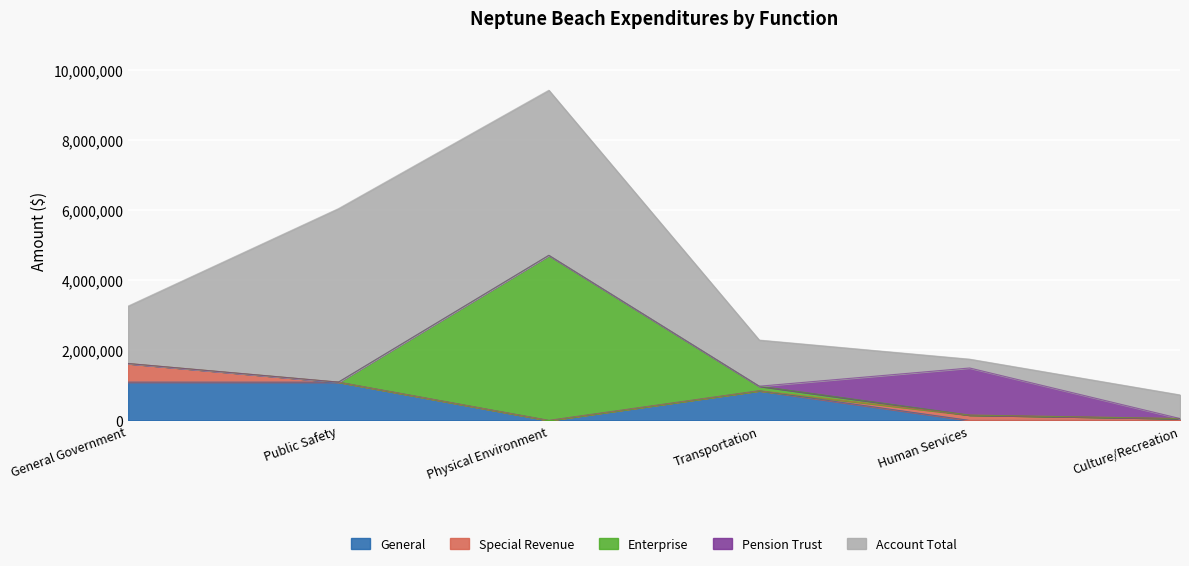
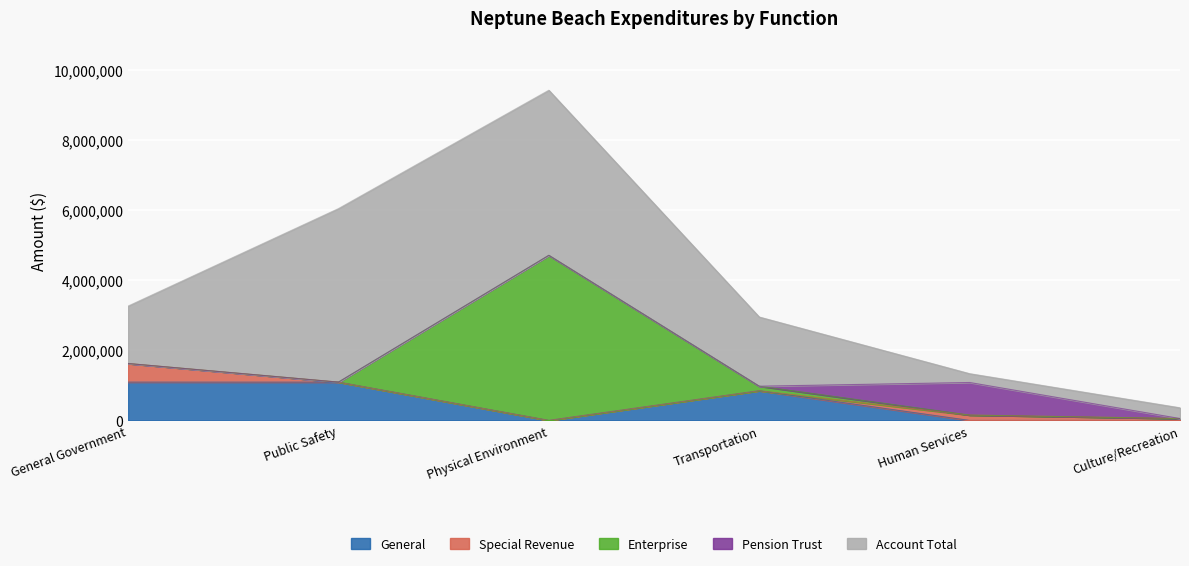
  {
    "General": {
      "General Government": "1,100,000",
      "Human Services": "0"
    },
    "Pension Trust": {
-     "Human Services": "1,300,000"
+     "Human Services": "900,000"
    },
    "Account Total": {
      "General Government": "1,600,000",
      "Public Safety": "5,000,000",
      "Physical Environment": "4,700,000",
-     "Transportation": "1,300,000",
+     "Transportation": "2,000,000",
      "Human Services": "300,000",
-     "Culture/Recreation": "700,000"
+     "Culture/Recreation": "300,000"
    }
  }
